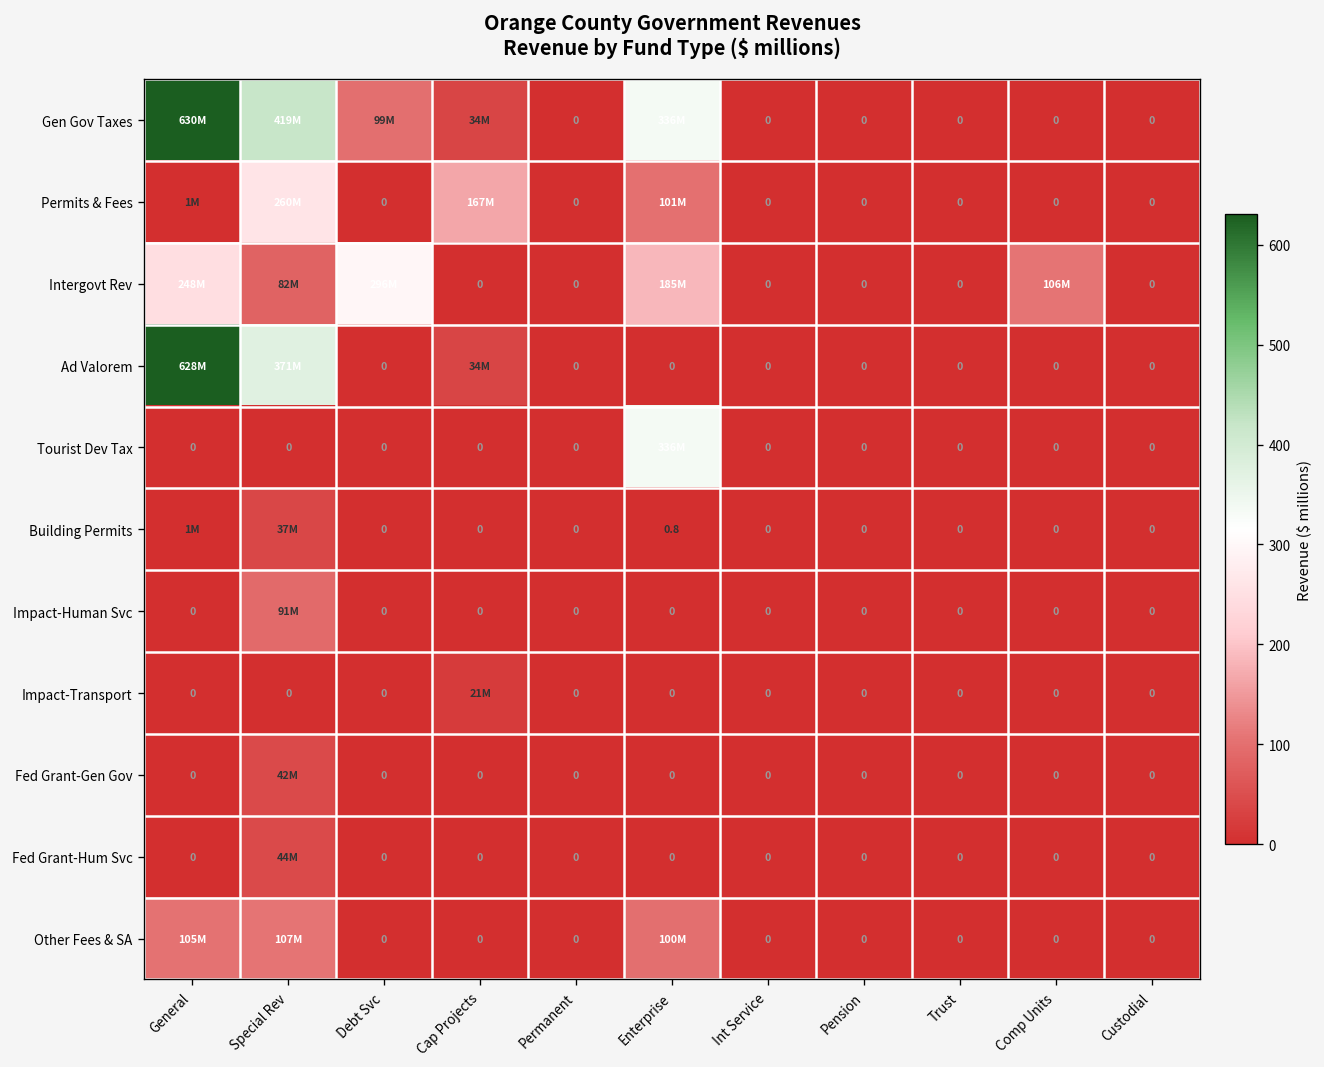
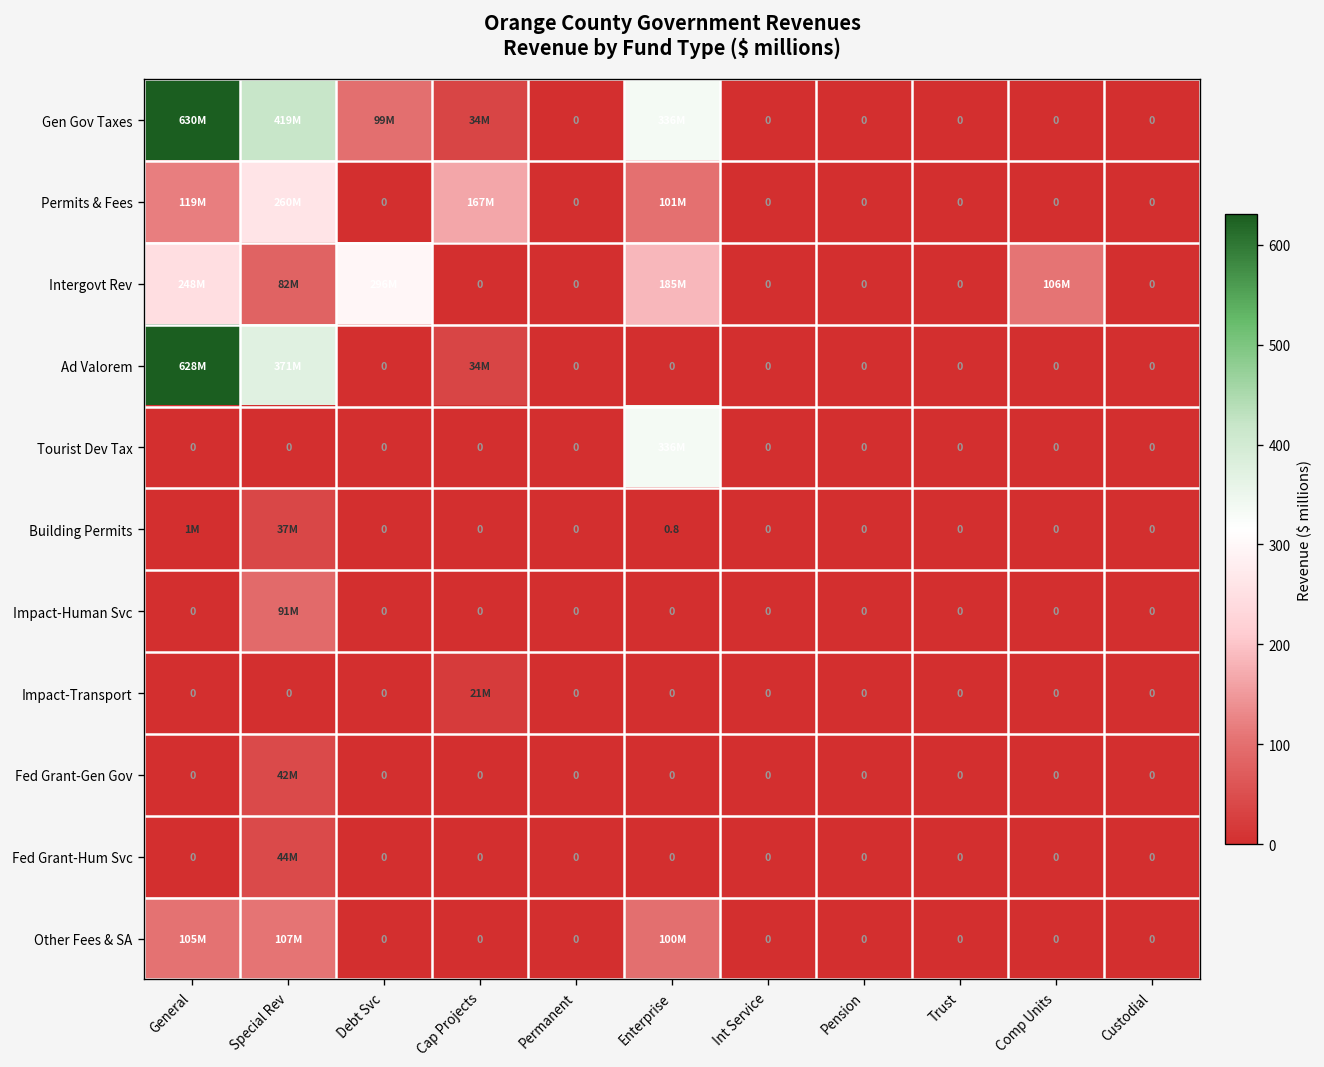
  {
    "Gen Gov Taxes": {
      "General": "630M",
      "Special Rev": "419M",
      "Debt Svc": "99M",
      "Cap Projects": "34M",
      "Permanent": "0",
      "Int Service": "0",
      "Pension": "0",
      "Trust": "0",
      "Comp Units": "0",
      "Custodial": "0"
    },
    "Permits & Fees": {
-     "General": "1M",
+     "General": "119M",
      "Debt Svc": "0",
      "Cap Projects": "167M",
      "Permanent": "0",
      "Enterprise": "101M",
      "Int Service": "0",
      "Pension": "0",
      "Trust": "0",
      "Comp Units": "0",
      "Custodial": "0"
    },
    "Intergovt Rev": {
      "Special Rev": "82M",
      "Cap Projects": "0",
      "Permanent": "0",
      "Enterprise": "185M",
      "Int Service": "0",
      "Pension": "0",
      "Trust": "0",
      "Comp Units": "106M",
      "Custodial": "0"
    },
    "Ad Valorem": {
      "General": "628M",
      "Debt Svc": "0",
      "Cap Projects": "34M",
      "Permanent": "0",
      "Enterprise": "0",
      "Int Service": "0",
      "Pension": "0",
      "Trust": "0",
      "Comp Units": "0",
      "Custodial": "0"
    },
    "Tourist Dev Tax": {
      "General": "0",
      "Special Rev": "0",
      "Debt Svc": "0",
      "Cap Projects": "0",
      "Permanent": "0",
      "Int Service": "0",
      "Pension": "0",
      "Trust": "0",
      "Comp Units": "0",
      "Custodial": "0"
    },
    "Building Permits": {
      "General": "1M",
      "Special Rev": "37M",
      "Debt Svc": "0",
      "Cap Projects": "0",
      "Permanent": "0",
      "Enterprise": "0.8",
      "Int Service": "0",
      "Pension": "0",
      "Trust": "0",
      "Comp Units": "0",
      "Custodial": "0"
    },
    "Impact-Human Svc": {
      "General": "0",
      "Special Rev": "91M",
      "Debt Svc": "0",
      "Cap Projects": "0",
      "Permanent": "0",
      "Enterprise": "0",
      "Int Service": "0",
      "Pension": "0",
      "Trust": "0",
      "Comp Units": "0",
      "Custodial": "0"
    },
    "Impact-Transport": {
      "General": "0",
      "Special Rev": "0",
      "Debt Svc": "0",
      "Cap Projects": "21M",
      "Permanent": "0",
      "Enterprise": "0",
      "Int Service": "0",
      "Pension": "0",
      "Trust": "0",
      "Comp Units": "0",
      "Custodial": "0"
    },
    "Fed Grant-Gen Gov": {
      "General": "0",
      "Special Rev": "42M",
      "Debt Svc": "0",
      "Cap Projects": "0",
      "Permanent": "0",
      "Enterprise": "0",
      "Int Service": "0",
      "Pension": "0",
      "Trust": "0",
      "Comp Units": "0",
      "Custodial": "0"
    },
    "Fed Grant-Hum Svc": {
      "General": "0",
      "Special Rev": "44M",
      "Debt Svc": "0",
      "Cap Projects": "0",
      "Permanent": "0",
      "Enterprise": "0",
      "Int Service": "0",
      "Pension": "0",
      "Trust": "0",
      "Comp Units": "0",
      "Custodial": "0"
    },
    "Other Fees & SA": {
      "General": "105M",
      "Special Rev": "107M",
      "Debt Svc": "0",
      "Cap Projects": "0",
      "Permanent": "0",
      "Enterprise": "100M",
      "Int Service": "0",
      "Pension": "0",
      "Trust": "0",
      "Comp Units": "0",
      "Custodial": "0"
    }
  }
